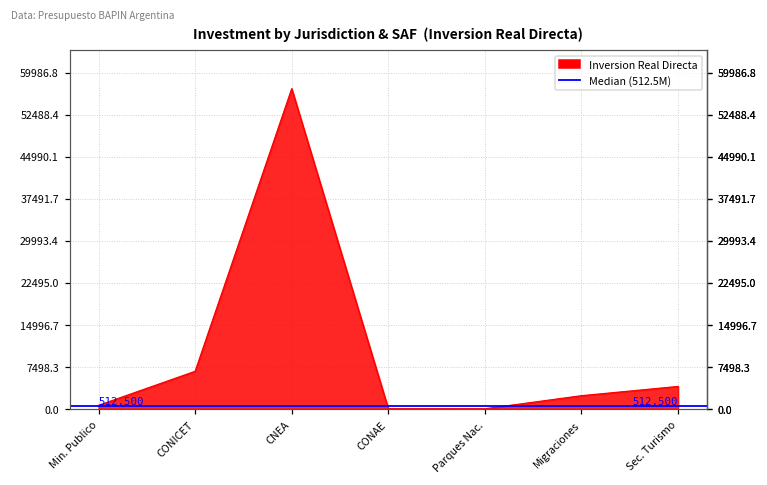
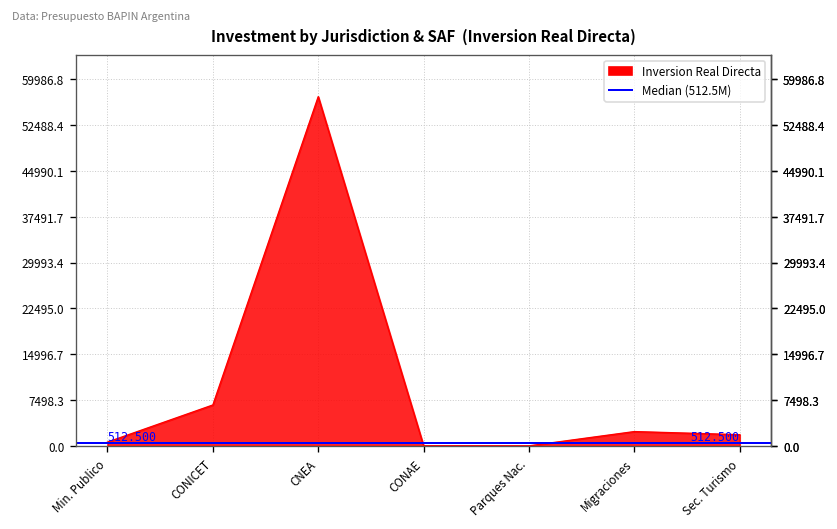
  {
    "CONICET": 7000,
    "CNEA": 57000,
    "CONAE": 0,
    "Parques Nac.": 0,
    "Migraciones": 2000,
-   "Sec. Turismo": 4000
+   "Sec. Turismo": 2000
  }
